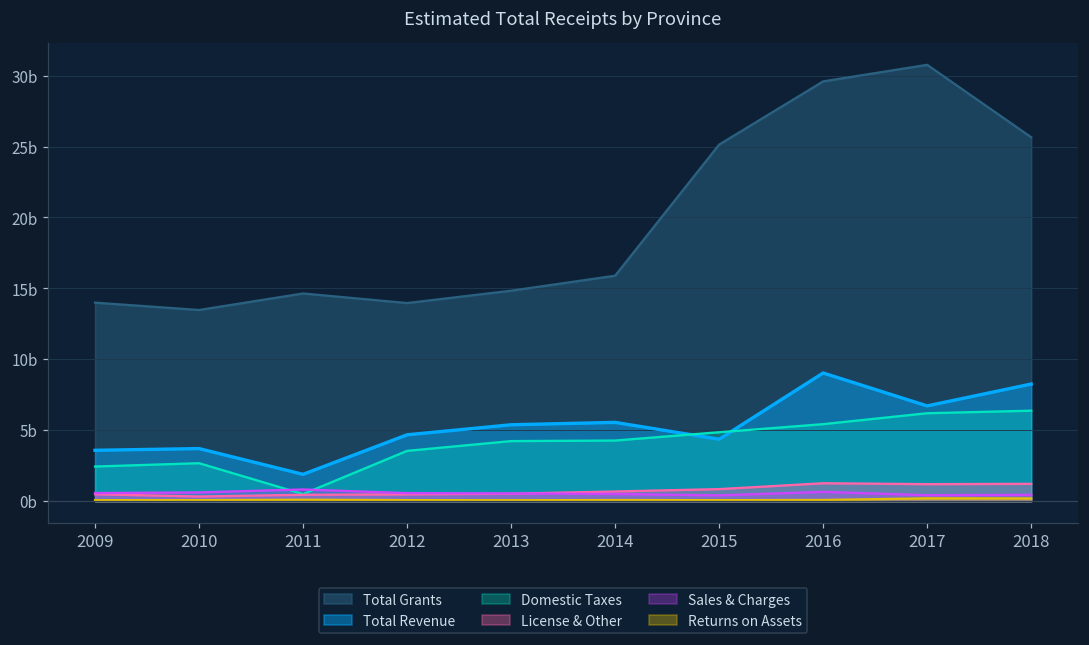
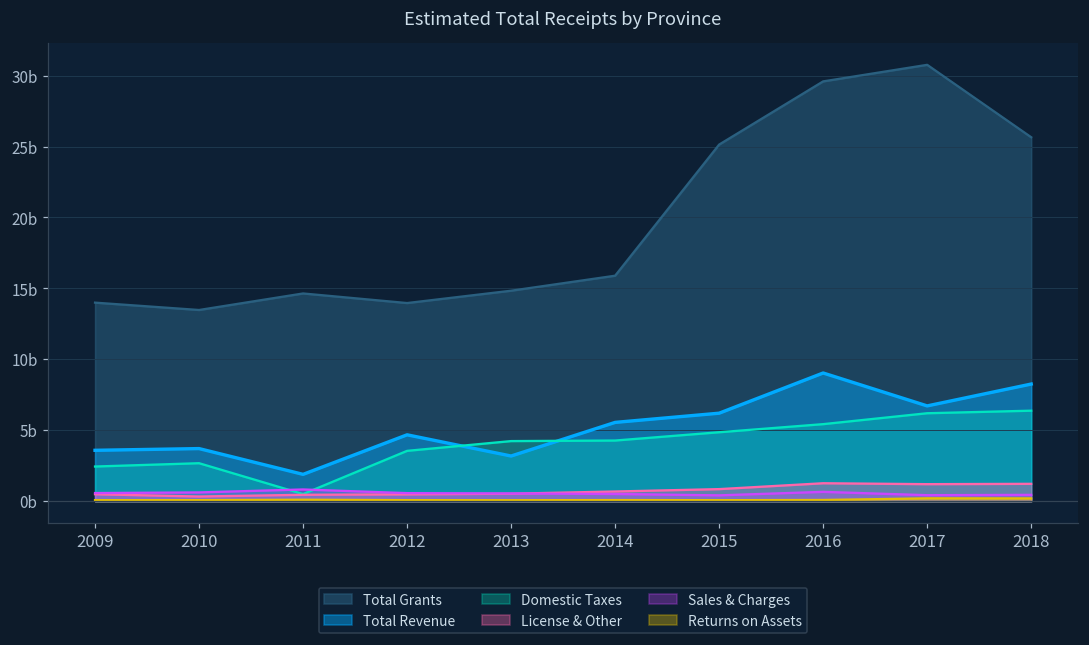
  {
    "Total Revenue": {
      "2009": "3.6b",
      "2010": "3.7b",
      "2011": "1.9b",
      "2012": "4.7b",
-     "2013": "5.4b",
+     "2013": "3.2b",
      "2014": "5.6b",
-     "2015": "4.4b",
+     "2015": "6.2b",
      "2016": "9.0b",
      "2017": "6.7b",
      "2018": "8.3b"
    },
    "Returns on Assets": {
      "2009": "0.1b",
      "2010": "0.1b",
      "2011": "0.1b",
      "2012": "0.1b",
      "2013": "0.1b",
      "2014": "0.1b",
      "2015": "0.1b",
      "2016": "0.1b",
      "2017": "0.2b",
      "2018": "0.2b"
    }
  }
